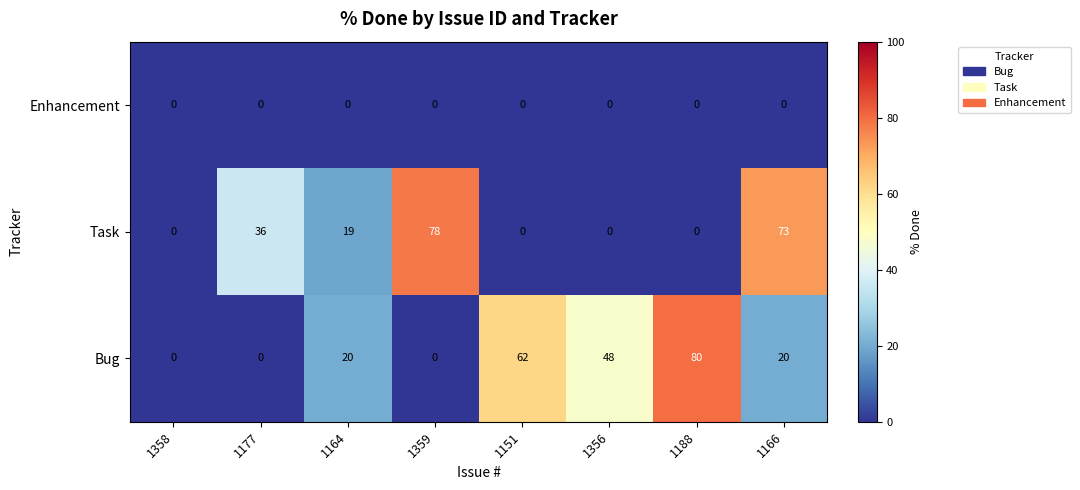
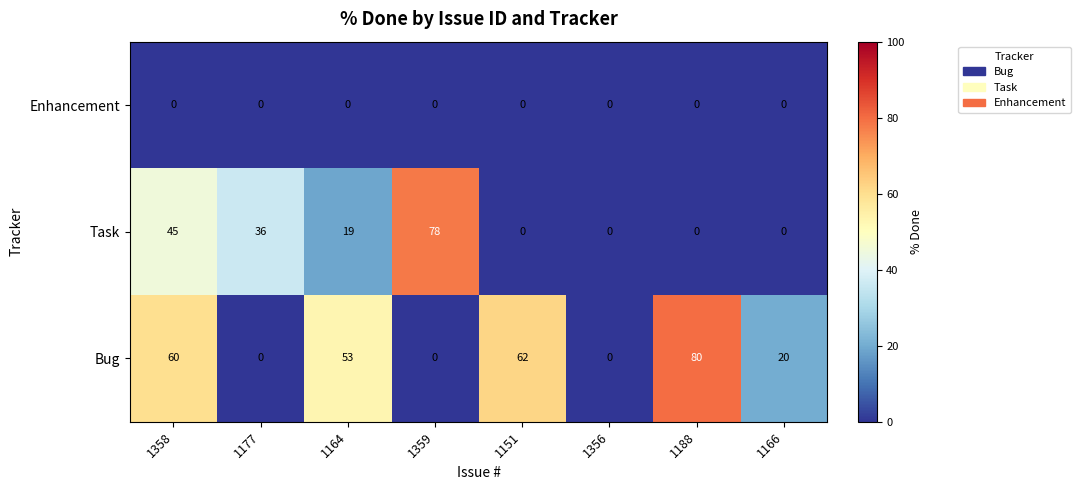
  {
    "Enhancement": {
      "1358": 0,
      "1177": 0,
      "1164": 0,
      "1359": 0,
      "1151": 0,
      "1356": 0,
      "1188": 0,
      "1166": 0
    },
    "Task": {
-     "1358": 0,
+     "1358": 45,
      "1177": 36,
      "1164": 19,
      "1359": 78,
      "1151": 0,
      "1356": 0,
      "1188": 0,
-     "1166": 73
+     "1166": 0
    },
    "Bug": {
-     "1358": 0,
+     "1358": 60,
      "1177": 0,
-     "1164": 20,
+     "1164": 53,
      "1359": 0,
      "1151": 62,
-     "1356": 48,
+     "1356": 0,
      "1188": 80,
      "1166": 20
    }
  }
